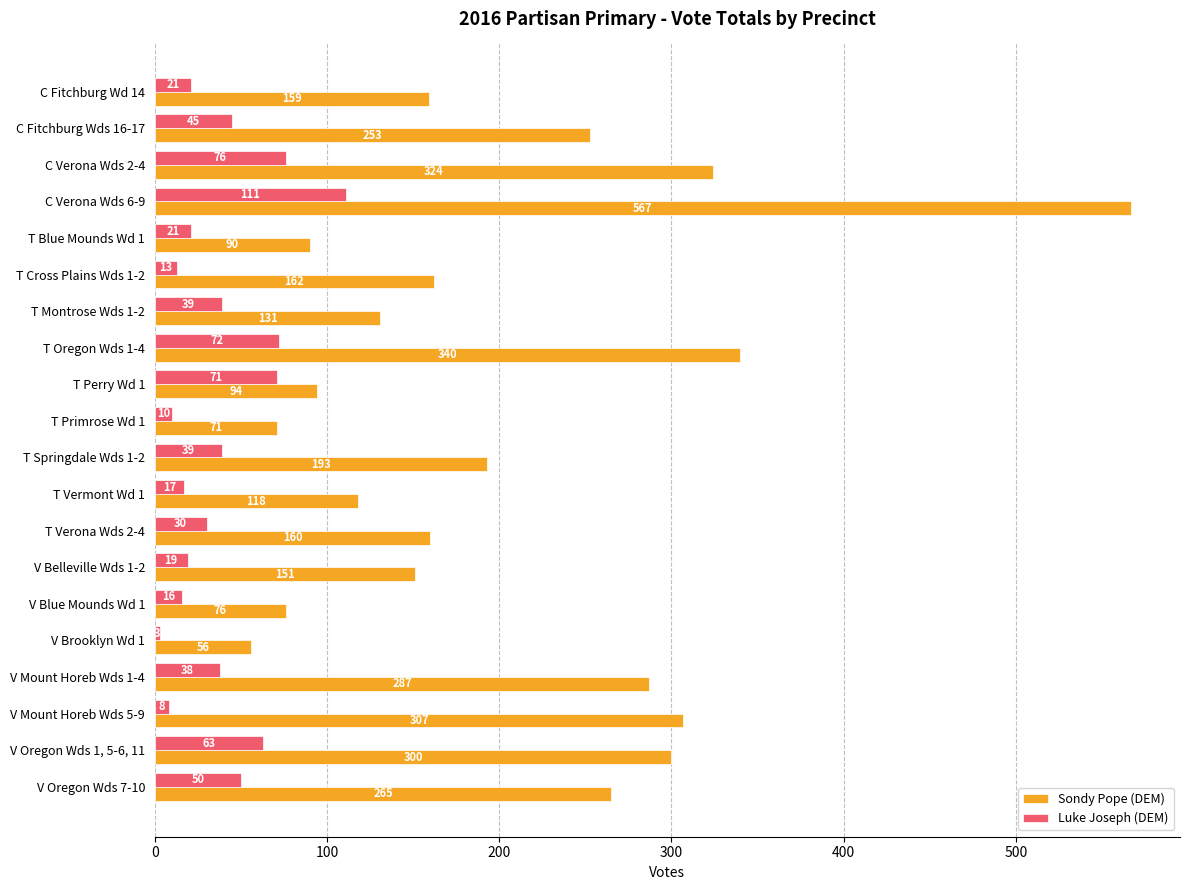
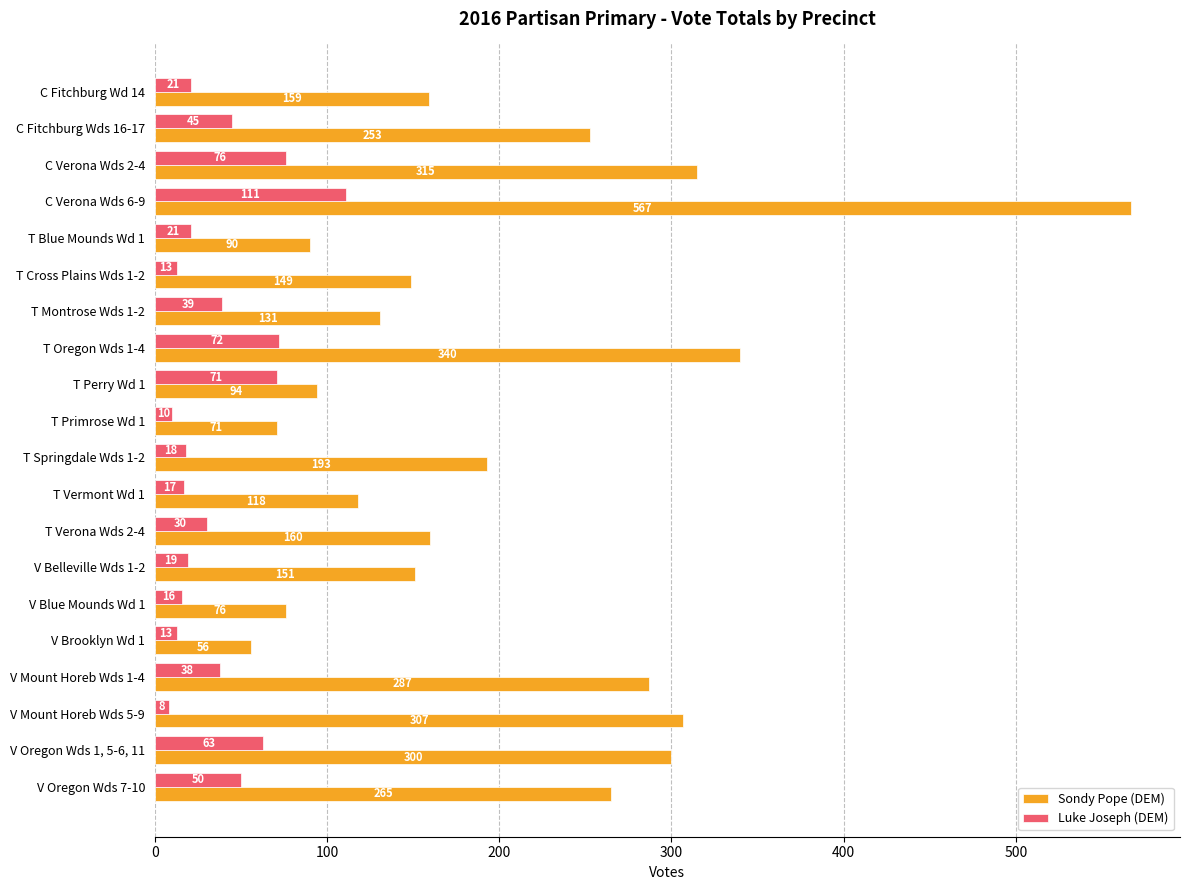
  {
    "Sondy Pope (DEM)": {
      "C Fitchburg Wd 14": 159,
      "C Fitchburg Wds 16-17": 253,
-     "C Verona Wds 2-4": 324,
+     "C Verona Wds 2-4": 315,
      "C Verona Wds 6-9": 567,
      "T Blue Mounds Wd 1": 90,
-     "T Cross Plains Wds 1-2": 162,
+     "T Cross Plains Wds 1-2": 149,
      "T Montrose Wds 1-2": 131,
      "T Oregon Wds 1-4": 340,
      "T Perry Wd 1": 94,
      "T Primrose Wd 1": 71,
      "T Springdale Wds 1-2": 193,
      "T Vermont Wd 1": 118,
      "T Verona Wds 2-4": 160,
      "V Belleville Wds 1-2": 151,
      "V Blue Mounds Wd 1": 76,
      "V Brooklyn Wd 1": 56,
      "V Mount Horeb Wds 1-4": 287,
      "V Mount Horeb Wds 5-9": 307,
      "V Oregon Wds 1, 5-6, 11": 300,
      "V Oregon Wds 7-10": 265
    },
    "Luke Joseph (DEM)": {
      "C Fitchburg Wd 14": 21,
      "C Fitchburg Wds 16-17": 45,
      "C Verona Wds 2-4": 76,
      "C Verona Wds 6-9": 111,
      "T Blue Mounds Wd 1": 21,
      "T Cross Plains Wds 1-2": 13,
      "T Montrose Wds 1-2": 39,
      "T Oregon Wds 1-4": 72,
      "T Perry Wd 1": 71,
      "T Primrose Wd 1": 10,
-     "T Springdale Wds 1-2": 39,
+     "T Springdale Wds 1-2": 18,
      "T Vermont Wd 1": 17,
      "T Verona Wds 2-4": 30,
      "V Belleville Wds 1-2": 19,
      "V Blue Mounds Wd 1": 16,
-     "V Brooklyn Wd 1": 3,
+     "V Brooklyn Wd 1": 13,
      "V Mount Horeb Wds 1-4": 38,
      "V Mount Horeb Wds 5-9": 8,
      "V Oregon Wds 1, 5-6, 11": 63,
      "V Oregon Wds 7-10": 50
    }
  }
